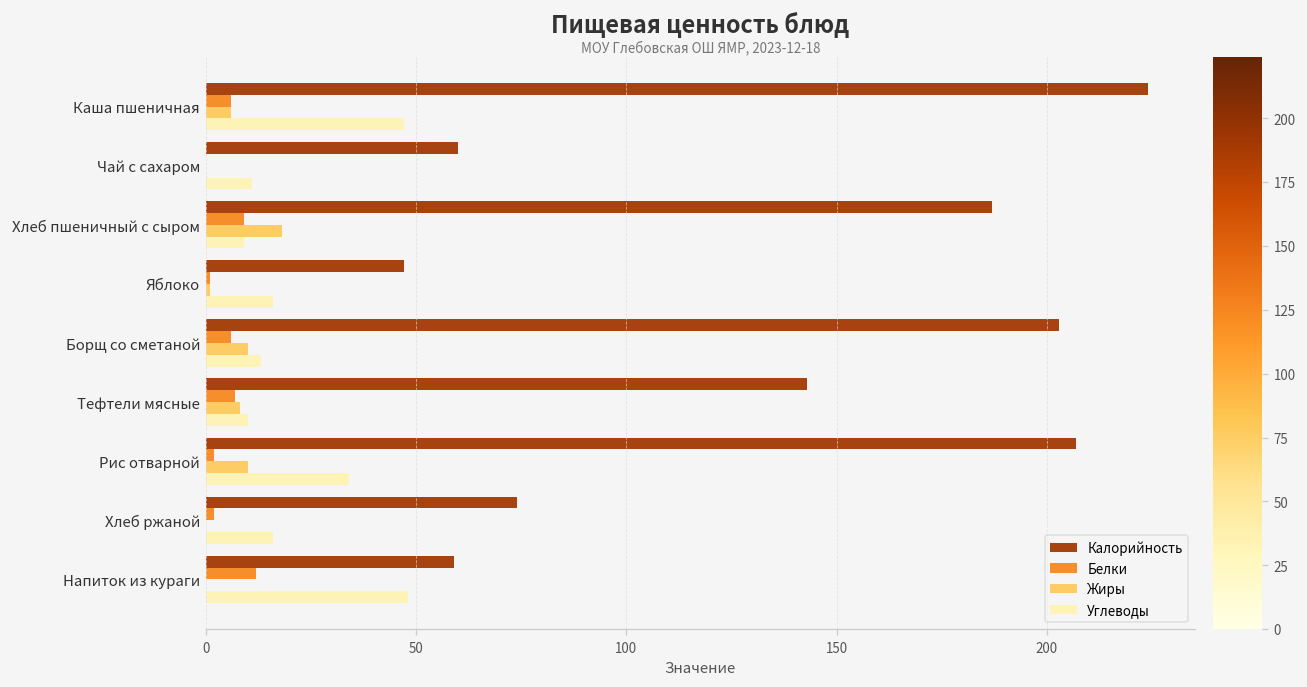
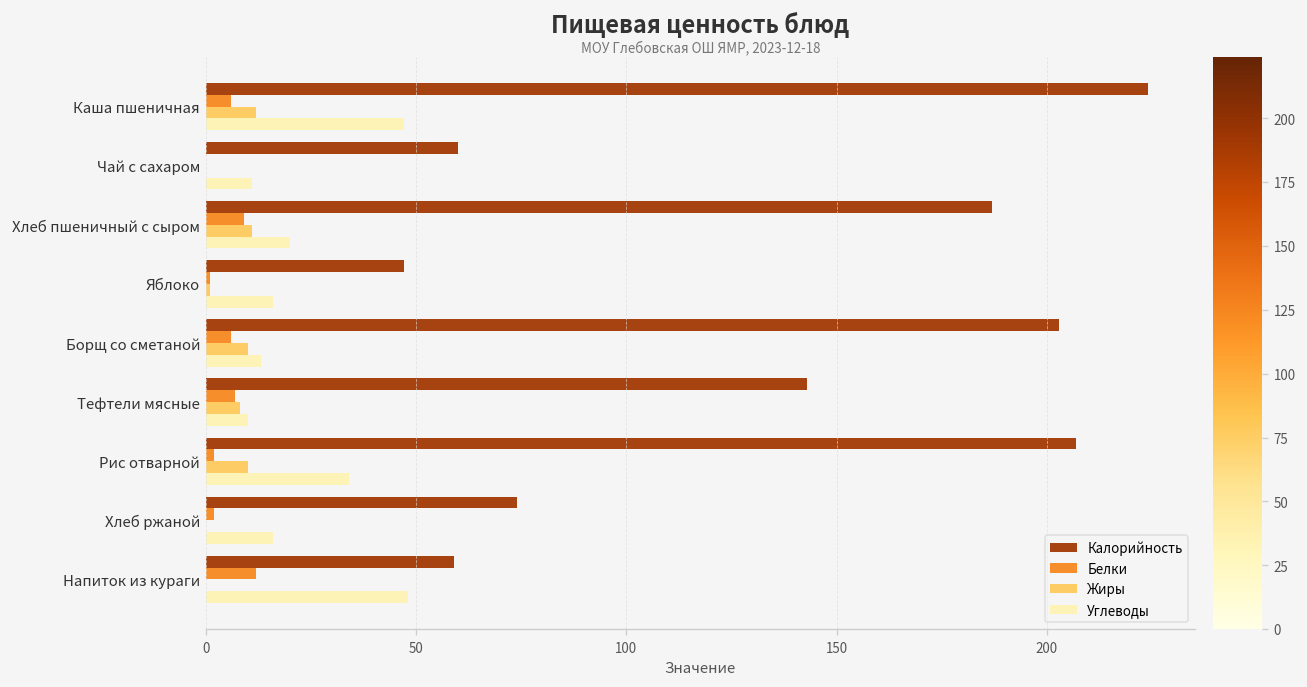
  {
    "Калорийность": {
      "Каша пшеничная": 224,
      "Чай с сахаром": 60,
      "Хлеб пшеничный с сыром": 187,
      "Яблоко": 47,
      "Борщ со сметаной": 203,
      "Тефтели мясные": 143,
      "Рис отварной": 207,
      "Хлеб ржаной": 74,
      "Напиток из кураги": 59
    },
    "Белки": {
      "Каша пшеничная": 6,
      "Чай с сахаром": 0,
      "Хлеб пшеничный с сыром": 9,
      "Яблоко": 1,
      "Борщ со сметаной": 6,
      "Тефтели мясные": 7,
      "Рис отварной": 2,
      "Хлеб ржаной": 2,
      "Напиток из кураги": 12
    },
    "Жиры": {
-     "Каша пшеничная": 6,
+     "Каша пшеничная": 12,
      "Чай с сахаром": 0,
-     "Хлеб пшеничный с сыром": 18,
+     "Хлеб пшеничный с сыром": 11,
      "Яблоко": 1,
      "Борщ со сметаной": 10,
      "Тефтели мясные": 8,
      "Рис отварной": 10,
      "Хлеб ржаной": 0,
      "Напиток из кураги": 0
    },
    "Углеводы": {
      "Каша пшеничная": 47,
      "Чай с сахаром": 11,
-     "Хлеб пшеничный с сыром": 9,
+     "Хлеб пшеничный с сыром": 20,
      "Яблоко": 16,
      "Борщ со сметаной": 13,
      "Тефтели мясные": 10,
      "Рис отварной": 34,
      "Хлеб ржаной": 16,
      "Напиток из кураги": 48
    }
  }
